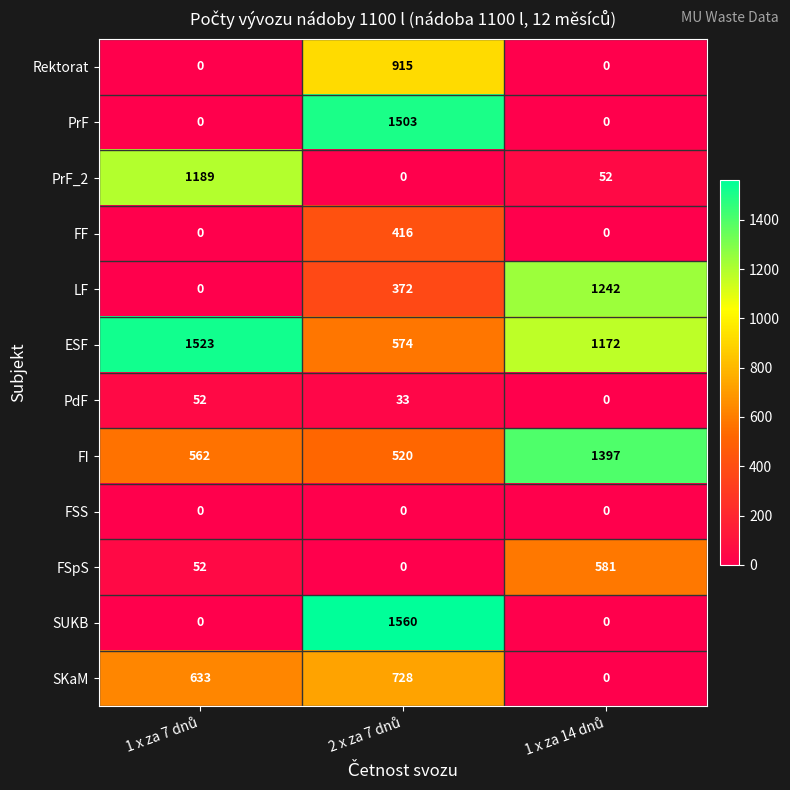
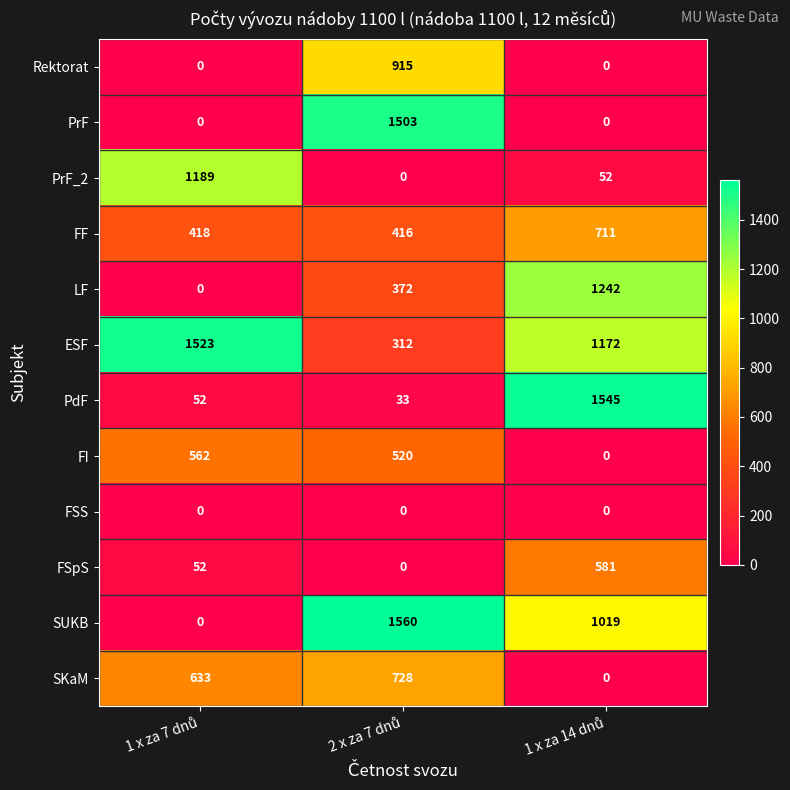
  {
    "Rektorat": {
      "1 x za 7 dnů": 0,
      "2 x za 7 dnů": 915,
      "1 x za 14 dnů": 0
    },
    "PrF": {
      "1 x za 7 dnů": 0,
      "2 x za 7 dnů": 1503,
      "1 x za 14 dnů": 0
    },
    "PrF_2": {
      "1 x za 7 dnů": 1189,
      "2 x za 7 dnů": 0,
      "1 x za 14 dnů": 52
    },
    "FF": {
-     "1 x za 7 dnů": 0,
+     "1 x za 7 dnů": 418,
      "2 x za 7 dnů": 416,
-     "1 x za 14 dnů": 0
+     "1 x za 14 dnů": 711
    },
    "LF": {
      "1 x za 7 dnů": 0,
      "2 x za 7 dnů": 372,
      "1 x za 14 dnů": 1242
    },
    "ESF": {
      "1 x za 7 dnů": 1523,
-     "2 x za 7 dnů": 574,
+     "2 x za 7 dnů": 312,
      "1 x za 14 dnů": 1172
    },
    "PdF": {
      "1 x za 7 dnů": 52,
      "2 x za 7 dnů": 33,
-     "1 x za 14 dnů": 0
+     "1 x za 14 dnů": 1545
    },
    "FI": {
      "1 x za 7 dnů": 562,
      "2 x za 7 dnů": 520,
-     "1 x za 14 dnů": 1397
+     "1 x za 14 dnů": 0
    },
    "FSS": {
      "1 x za 7 dnů": 0,
      "2 x za 7 dnů": 0,
      "1 x za 14 dnů": 0
    },
    "FSpS": {
      "1 x za 7 dnů": 52,
      "2 x za 7 dnů": 0,
      "1 x za 14 dnů": 581
    },
    "SUKB": {
      "1 x za 7 dnů": 0,
      "2 x za 7 dnů": 1560,
-     "1 x za 14 dnů": 0
+     "1 x za 14 dnů": 1019
    },
    "SKaM": {
      "1 x za 7 dnů": 633,
      "2 x za 7 dnů": 728,
      "1 x za 14 dnů": 0
    }
  }
